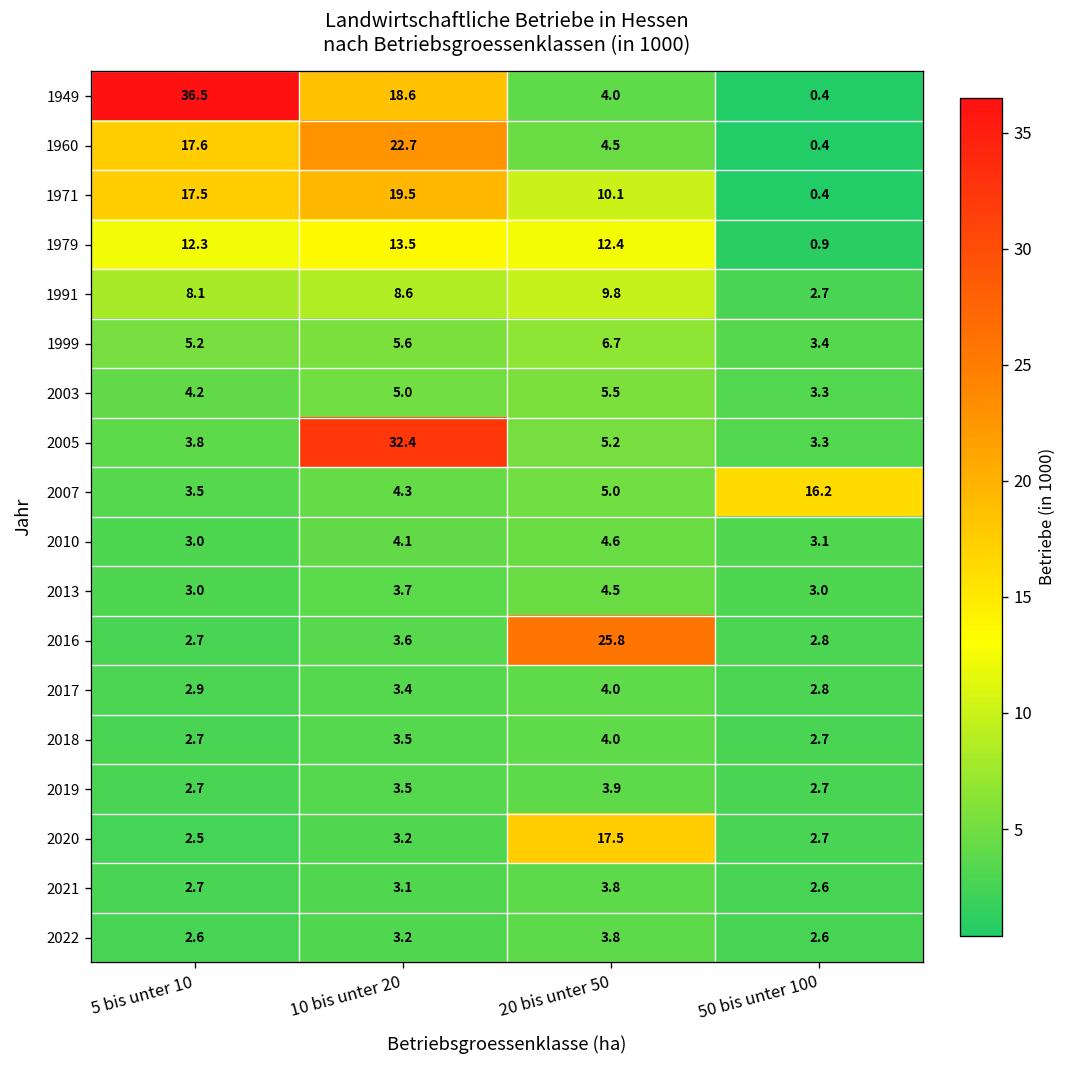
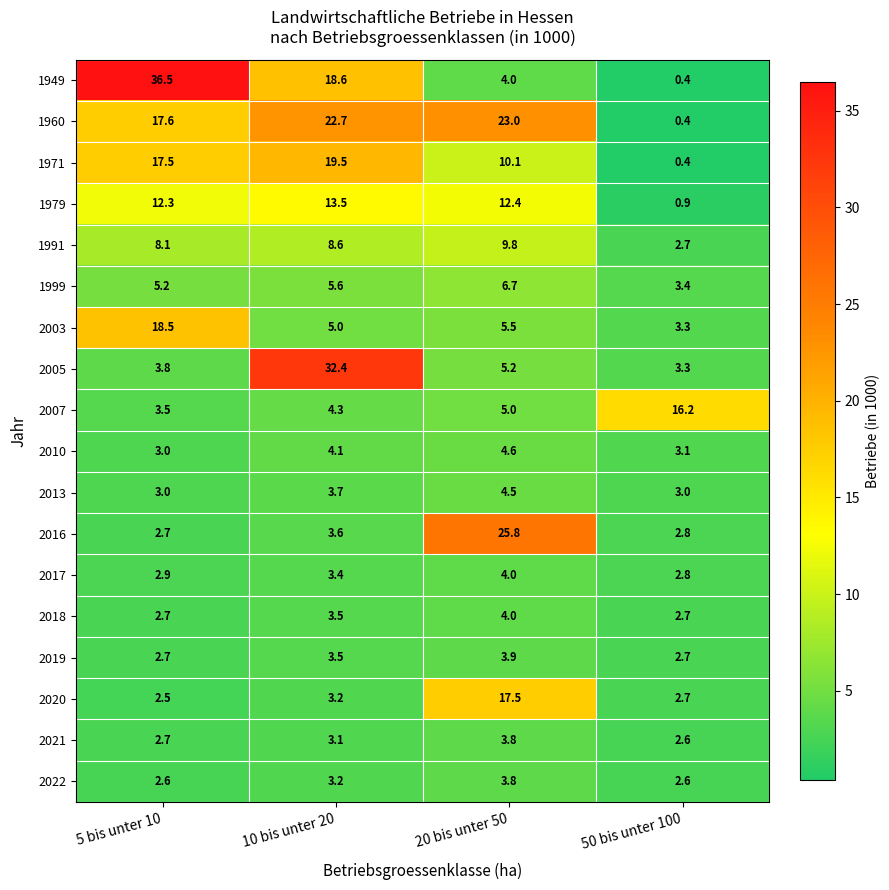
  {
    "1949": {
      "5 bis unter 10": 36.5,
      "10 bis unter 20": 18.6,
      "20 bis unter 50": 4.0,
      "50 bis unter 100": 0.4
    },
    "1960": {
      "5 bis unter 10": 17.6,
      "10 bis unter 20": 22.7,
-     "20 bis unter 50": 4.5,
+     "20 bis unter 50": 23.0,
      "50 bis unter 100": 0.4
    },
    "1971": {
      "5 bis unter 10": 17.5,
      "10 bis unter 20": 19.5,
      "20 bis unter 50": 10.1,
      "50 bis unter 100": 0.4
    },
    "1979": {
      "5 bis unter 10": 12.3,
      "10 bis unter 20": 13.5,
      "20 bis unter 50": 12.4,
      "50 bis unter 100": 0.9
    },
    "1991": {
      "5 bis unter 10": 8.1,
      "10 bis unter 20": 8.6,
      "20 bis unter 50": 9.8,
      "50 bis unter 100": 2.7
    },
    "1999": {
      "5 bis unter 10": 5.2,
      "10 bis unter 20": 5.6,
      "20 bis unter 50": 6.7,
      "50 bis unter 100": 3.4
    },
    "2003": {
-     "5 bis unter 10": 4.2,
+     "5 bis unter 10": 18.5,
      "10 bis unter 20": 5.0,
      "20 bis unter 50": 5.5,
      "50 bis unter 100": 3.3
    },
    "2005": {
      "5 bis unter 10": 3.8,
      "10 bis unter 20": 32.4,
      "20 bis unter 50": 5.2,
      "50 bis unter 100": 3.3
    },
    "2007": {
      "5 bis unter 10": 3.5,
      "10 bis unter 20": 4.3,
      "20 bis unter 50": 5.0,
      "50 bis unter 100": 16.2
    },
    "2010": {
      "5 bis unter 10": 3.0,
      "10 bis unter 20": 4.1,
      "20 bis unter 50": 4.6,
      "50 bis unter 100": 3.1
    },
    "2013": {
      "5 bis unter 10": 3.0,
      "10 bis unter 20": 3.7,
      "20 bis unter 50": 4.5,
      "50 bis unter 100": 3.0
    },
    "2016": {
      "5 bis unter 10": 2.7,
      "10 bis unter 20": 3.6,
      "20 bis unter 50": 25.8,
      "50 bis unter 100": 2.8
    },
    "2017": {
      "5 bis unter 10": 2.9,
      "10 bis unter 20": 3.4,
      "20 bis unter 50": 4.0,
      "50 bis unter 100": 2.8
    },
    "2018": {
      "5 bis unter 10": 2.7,
      "10 bis unter 20": 3.5,
      "20 bis unter 50": 4.0,
      "50 bis unter 100": 2.7
    },
    "2019": {
      "5 bis unter 10": 2.7,
      "10 bis unter 20": 3.5,
      "20 bis unter 50": 3.9,
      "50 bis unter 100": 2.7
    },
    "2020": {
      "5 bis unter 10": 2.5,
      "10 bis unter 20": 3.2,
      "20 bis unter 50": 17.5,
      "50 bis unter 100": 2.7
    },
    "2021": {
      "5 bis unter 10": 2.7,
      "10 bis unter 20": 3.1,
      "20 bis unter 50": 3.8,
      "50 bis unter 100": 2.6
    },
    "2022": {
      "5 bis unter 10": 2.6,
      "10 bis unter 20": 3.2,
      "20 bis unter 50": 3.8,
      "50 bis unter 100": 2.6
    }
  }
